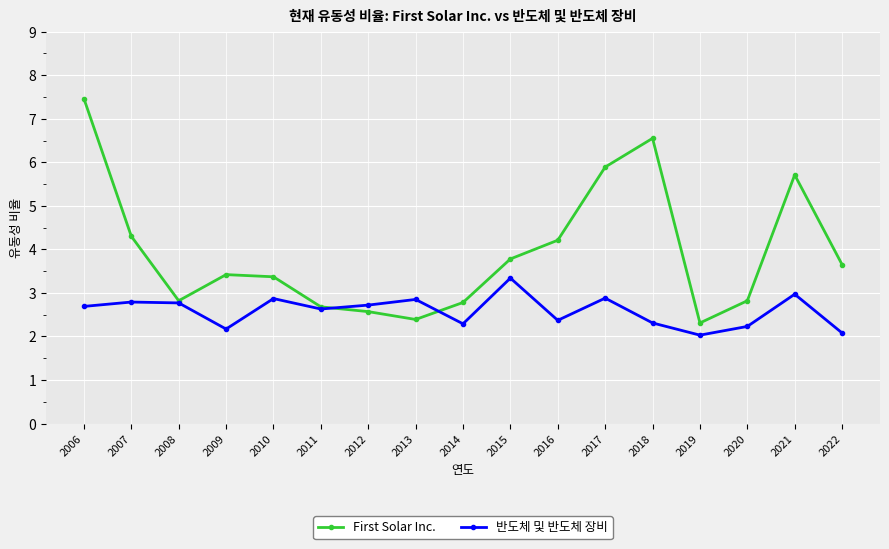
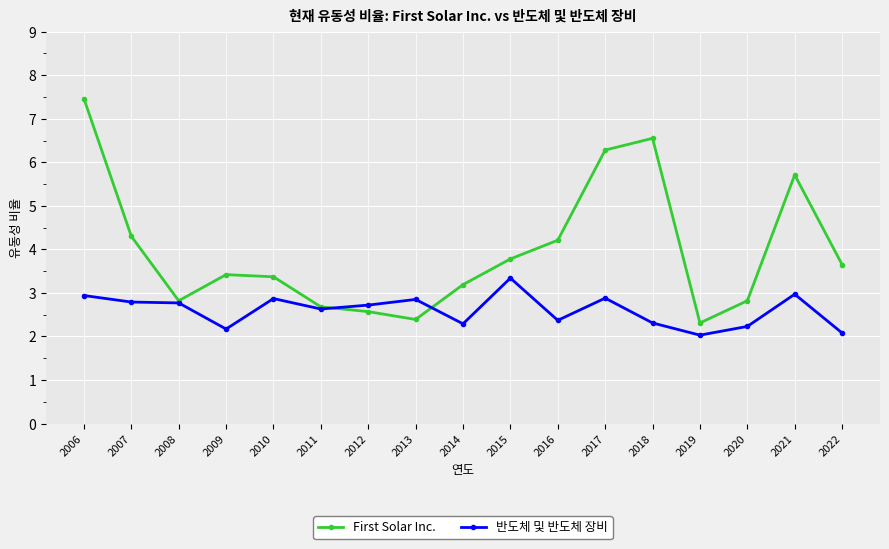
  {
    "First Solar Inc.": {
      "2006": 7.5,
      "2007": 4.3,
      "2009": 3.4,
      "2010": 3.4,
      "2012": 2.6,
      "2013": 2.4,
-     "2014": 2.8,
+     "2014": 3.2,
      "2015": 3.8,
      "2016": 4.2,
-     "2017": 5.9,
+     "2017": 6.3,
      "2018": 6.6,
      "2019": 2.3,
      "2020": 2.8,
      "2021": 5.7,
      "2022": 3.7
    },
    "반도체 및 반도체 장비": {
-     "2006": 2.7,
+     "2006": 2.9,
      "2007": 2.8,
      "2009": 2.2,
      "2010": 2.9,
      "2012": 2.7,
      "2013": 2.9,
      "2014": 2.3,
      "2015": 3.3,
      "2016": 2.4,
      "2017": 2.9,
      "2018": 2.3,
      "2019": 2.0,
      "2020": 2.2,
      "2021": 3.0,
      "2022": 2.1
    }
  }
